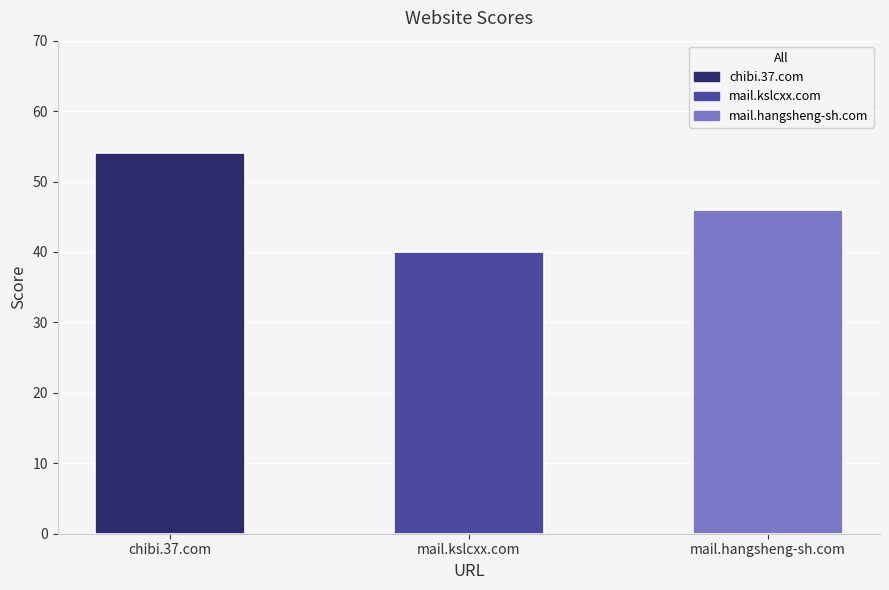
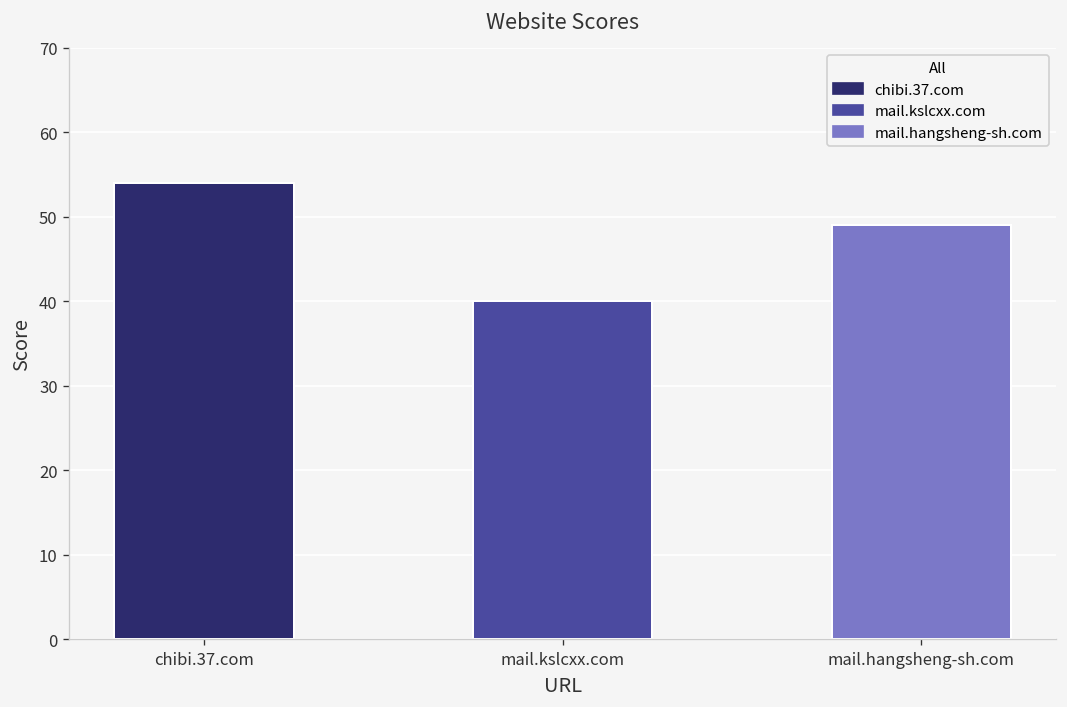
  {
    "chibi.37.com": 54,
    "mail.kslcxx.com": 40,
-   "mail.hangsheng-sh.com": 46
+   "mail.hangsheng-sh.com": 49
  }
